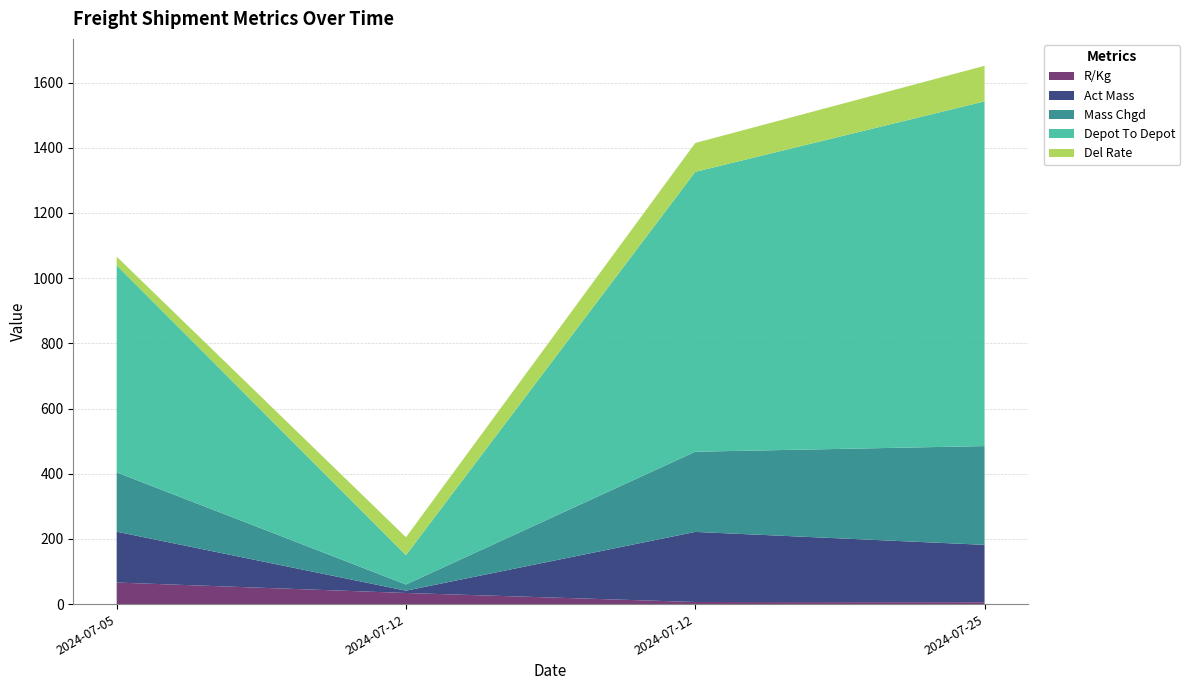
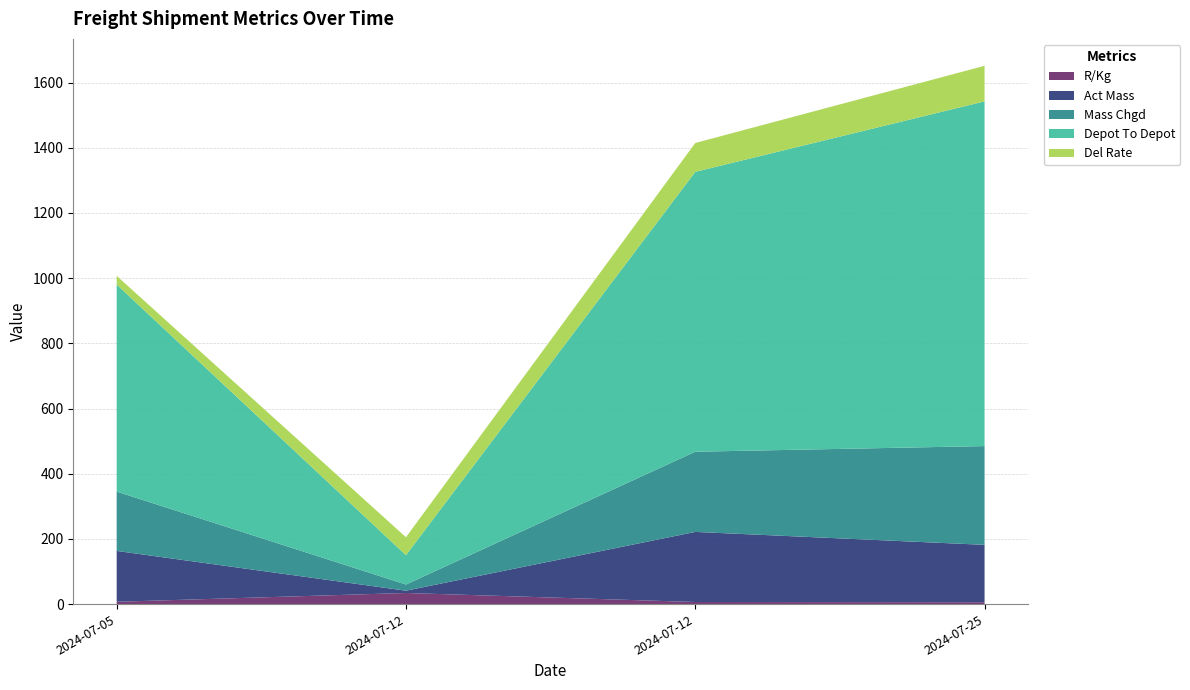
  {
    "R/Kg": {
-     "2024-07-05": 70
+     "2024-07-05": 10
    },
    "Act Mass": {
      "2024-07-05": 160,
      "2024-07-25": 180
    },
    "Del Rate": {
      "2024-07-05": 30,
      "2024-07-25": 110
    }
  }
